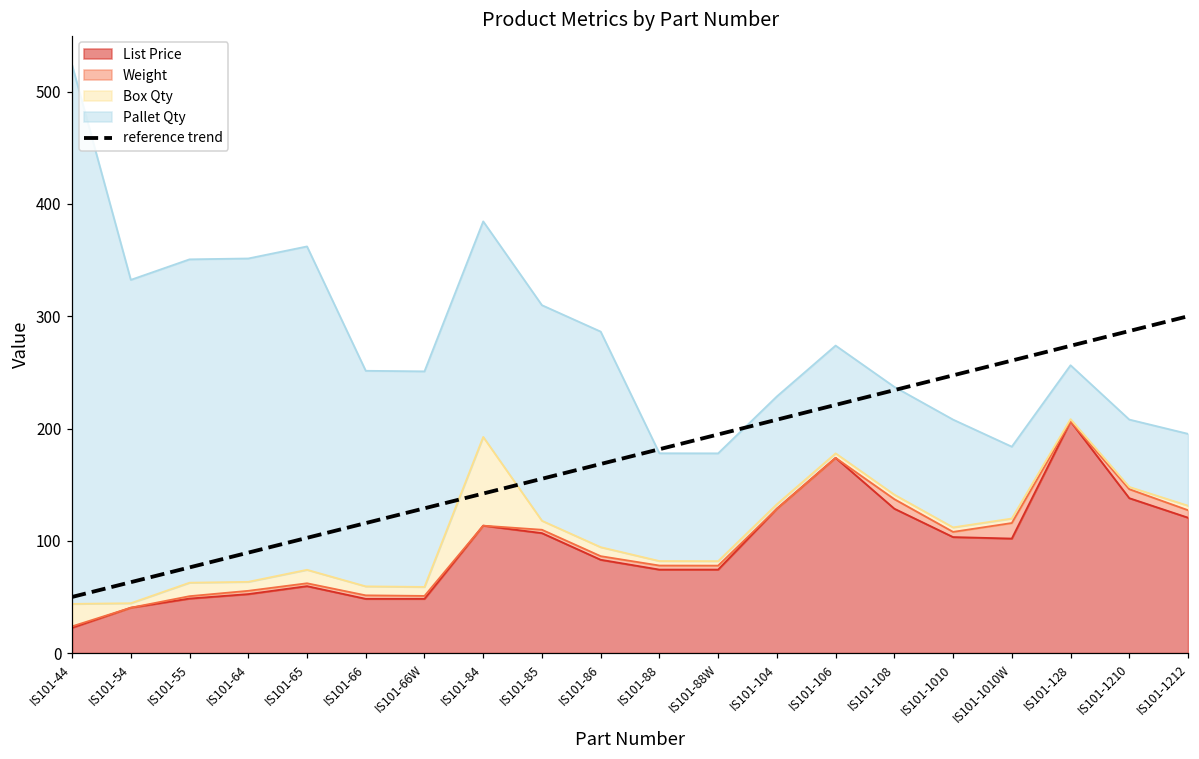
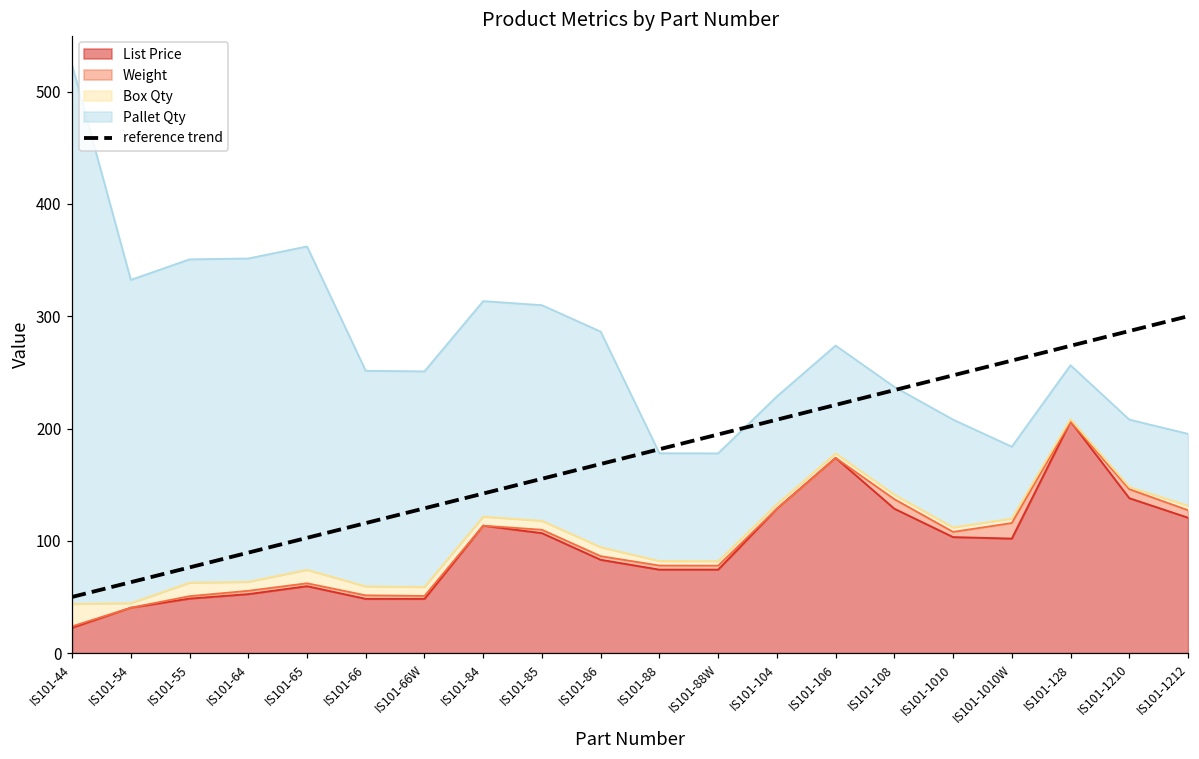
  {
    "List Price": {
      "IS101-64": 53,
      "IS101-65": 60,
      "IS101-66": 48,
      "IS101-66W": 48,
      "IS101-85": 107,
      "IS101-86": 83,
      "IS101-88": 74,
      "IS101-88W": 74,
      "IS101-108": 129,
      "IS101-1010": 103,
      "IS101-1010W": 102,
      "IS101-1210": 138,
      "IS101-1212": 121
    },
    "Weight": {
      "IS101-64": 3,
      "IS101-65": 3,
      "IS101-66": 3,
      "IS101-66W": 3,
      "IS101-85": 3,
      "IS101-86": 3,
      "IS101-88": 4,
      "IS101-88W": 4,
      "IS101-108": 9,
      "IS101-1010": 5,
      "IS101-1010W": 14,
      "IS101-1212": 7
    },
    "Box Qty": {
      "IS101-44": 20,
      "IS101-54": 4,
      "IS101-55": 12,
      "IS101-64": 8,
      "IS101-65": 12,
      "IS101-66": 8,
      "IS101-66W": 8,
-     "IS101-84": 79,
+     "IS101-84": 8,
      "IS101-85": 8,
      "IS101-86": 8,
      "IS101-88": 4,
      "IS101-88W": 4,
      "IS101-104": 4,
      "IS101-106": 4,
      "IS101-108": 4,
      "IS101-1010": 4,
      "IS101-1010W": 4,
      "IS101-1212": 4
    },
    "Pallet Qty": {
      "IS101-44": 480,
      "IS101-54": 288,
      "IS101-55": 288,
      "IS101-64": 288,
      "IS101-65": 288,
      "IS101-66": 192,
      "IS101-66W": 192,
      "IS101-84": 192,
      "IS101-85": 192,
      "IS101-86": 192,
      "IS101-88": 96,
      "IS101-88W": 96,
      "IS101-104": 96,
      "IS101-106": 96,
      "IS101-108": 96,
      "IS101-1010": 96,
      "IS101-1010W": 64,
      "IS101-128": 48,
      "IS101-1210": 60,
      "IS101-1212": 64
    },
    "reference trend": {
      "IS101-44": 50,
      "IS101-54": 63,
      "IS101-55": 76,
      "IS101-64": 89,
      "IS101-65": 103,
      "IS101-66": 116,
      "IS101-66W": 129,
      "IS101-84": 142,
      "IS101-85": 155,
      "IS101-86": 168,
      "IS101-88": 182,
      "IS101-88W": 195,
      "IS101-104": 208,
      "IS101-106": 221,
      "IS101-108": 234,
      "IS101-1010": 247,
      "IS101-1010W": 261,
      "IS101-128": 274,
      "IS101-1210": 287,
      "IS101-1212": 300
    }
  }
